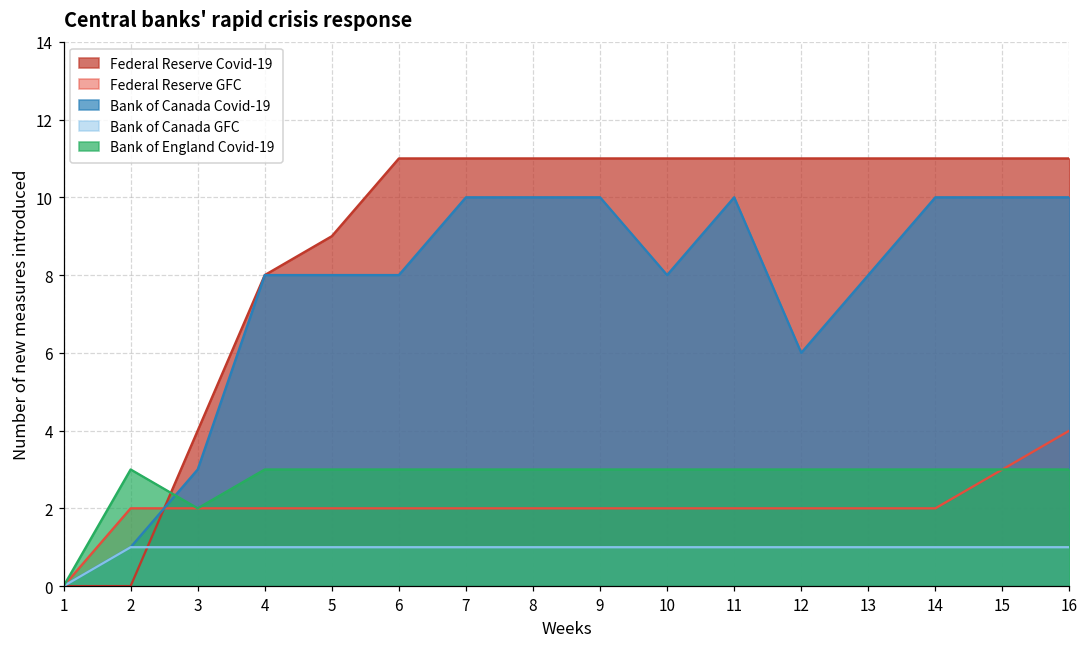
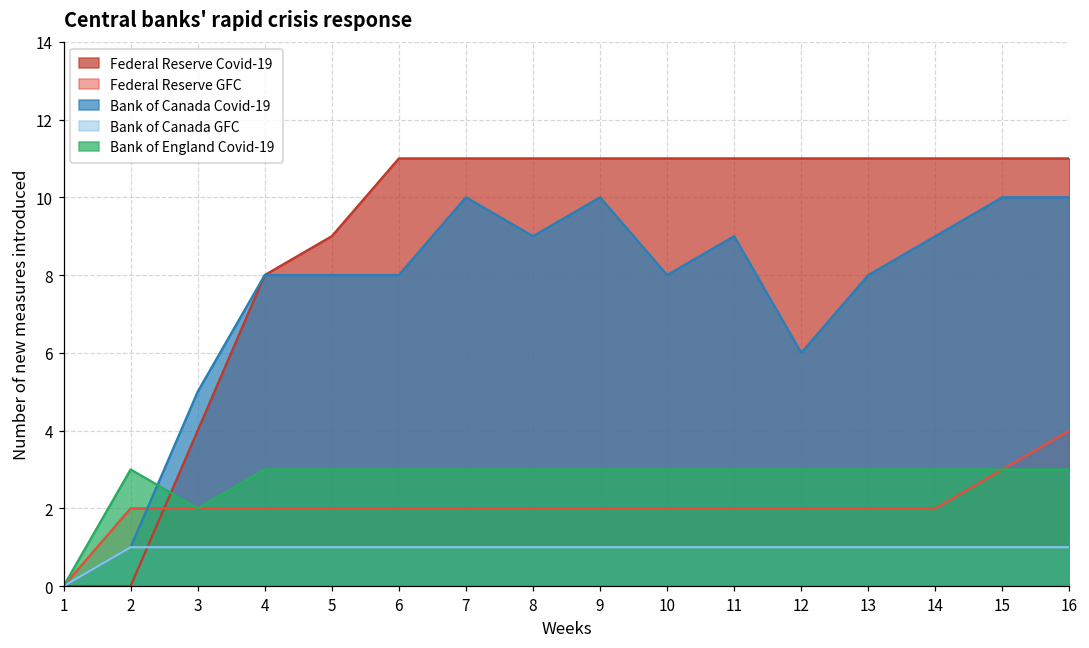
  {
    "Bank of Canada Covid-19": {
-     "3": 3,
+     "3": 5,
      "5": 8,
      "6": 8,
      "7": 10,
-     "8": 10,
+     "8": 9,
      "9": 10,
      "10": 8,
-     "11": 10,
+     "11": 9,
      "12": 6,
      "13": 8,
-     "14": 10,
+     "14": 9,
      "15": 10,
      "16": 10
    },
    "Bank of Canada GFC": {
      "3": 1,
      "4": 1,
      "5": 1,
      "6": 1,
      "7": 1,
      "8": 1,
      "9": 1,
      "10": 1,
      "11": 1,
      "12": 1,
      "13": 1,
      "14": 1,
      "15": 1,
      "16": 1
    },
    "Bank of England Covid-19": {
      "2": 3,
      "4": 3,
      "5": 3,
      "6": 3,
      "7": 3,
      "8": 3,
      "9": 3,
      "10": 3,
      "11": 3,
      "12": 3,
      "13": 3,
      "14": 3,
      "16": 3
    }
  }
